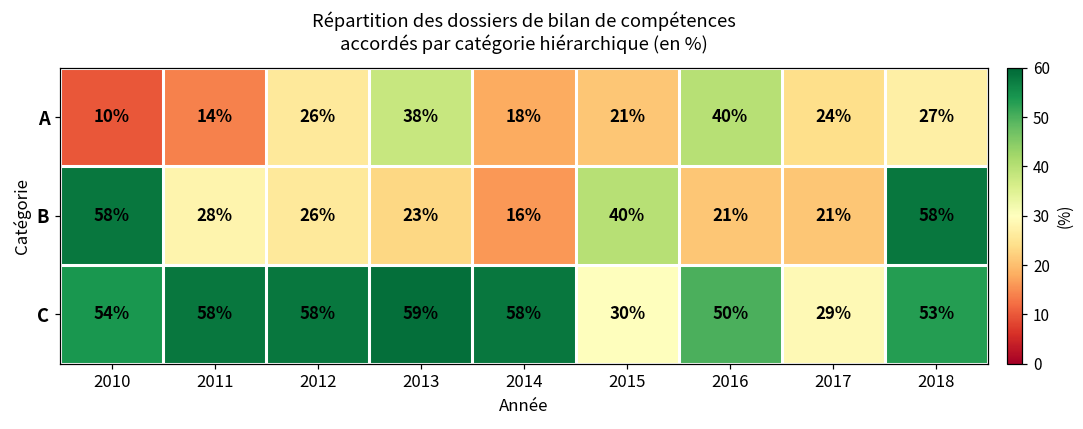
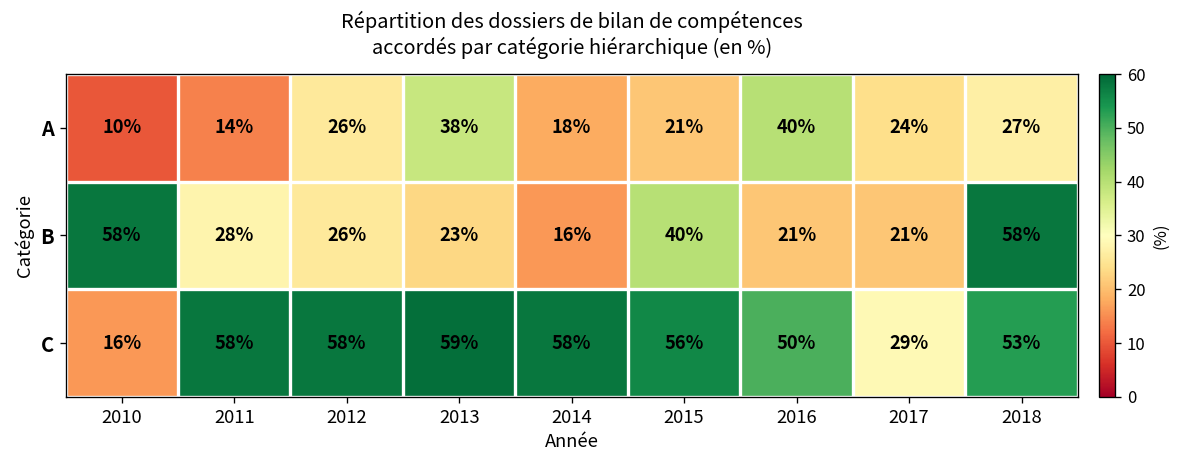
  {
    "A": {
      "2010": "10%",
      "2011": "14%",
      "2012": "26%",
      "2013": "38%",
      "2014": "18%",
      "2015": "21%",
      "2016": "40%",
      "2017": "24%",
      "2018": "27%"
    },
    "B": {
      "2010": "58%",
      "2011": "28%",
      "2012": "26%",
      "2013": "23%",
      "2014": "16%",
      "2015": "40%",
      "2016": "21%",
      "2017": "21%",
      "2018": "58%"
    },
    "C": {
-     "2010": "54%",
+     "2010": "16%",
      "2011": "58%",
      "2012": "58%",
      "2013": "59%",
      "2014": "58%",
-     "2015": "30%",
+     "2015": "56%",
      "2016": "50%",
      "2017": "29%",
      "2018": "53%"
    }
  }
